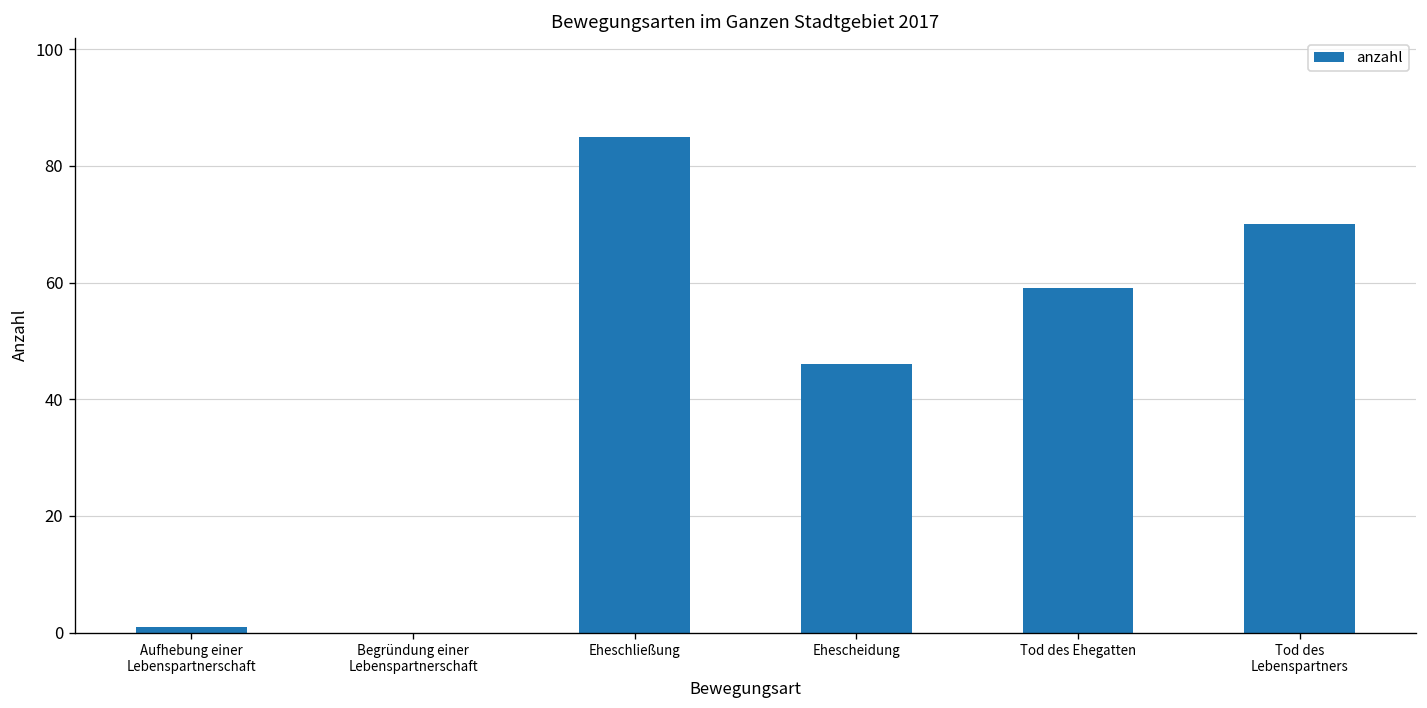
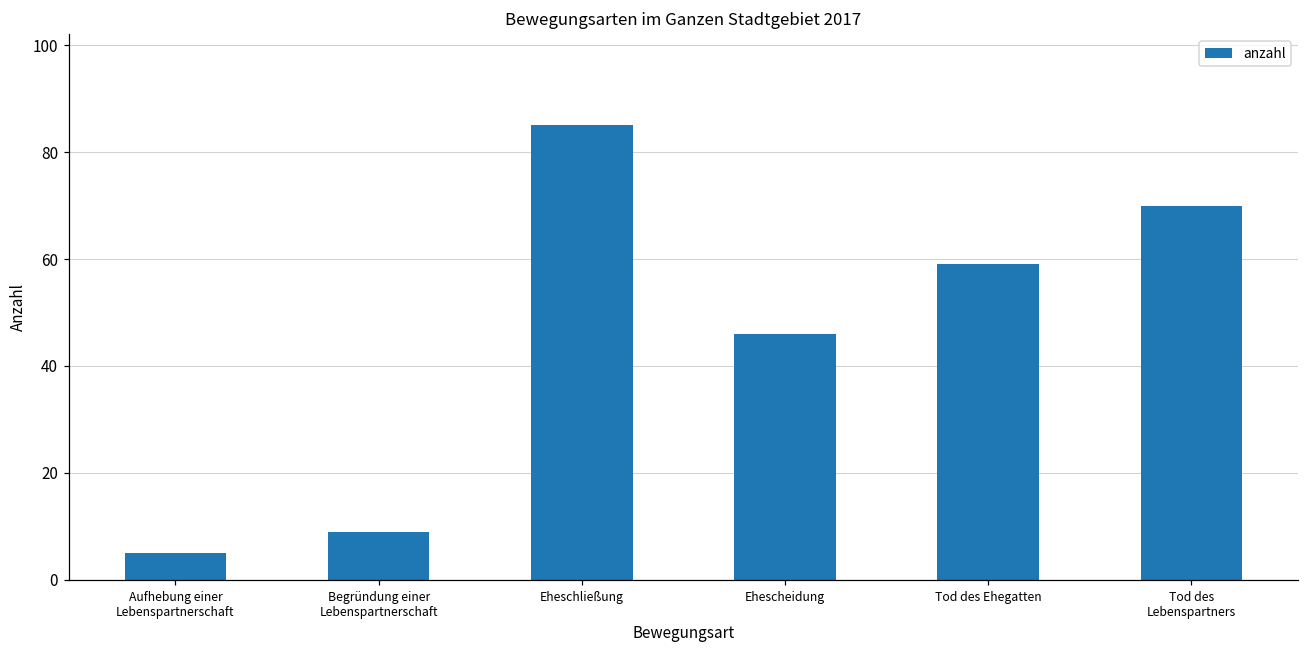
  {
-   "Aufhebung einer Lebenspartnerschaft": 1,
-   "Begründung einer Lebenspartnerschaft": 0,
+   "Aufhebung einer Lebenspartnerschaft": 5,
+   "Begründung einer Lebenspartnerschaft": 9,
    "Eheschließung": 85,
    "Ehescheidung": 46,
    "Tod des Ehegatten": 59,
    "Tod des Lebenspartners": 70
  }
